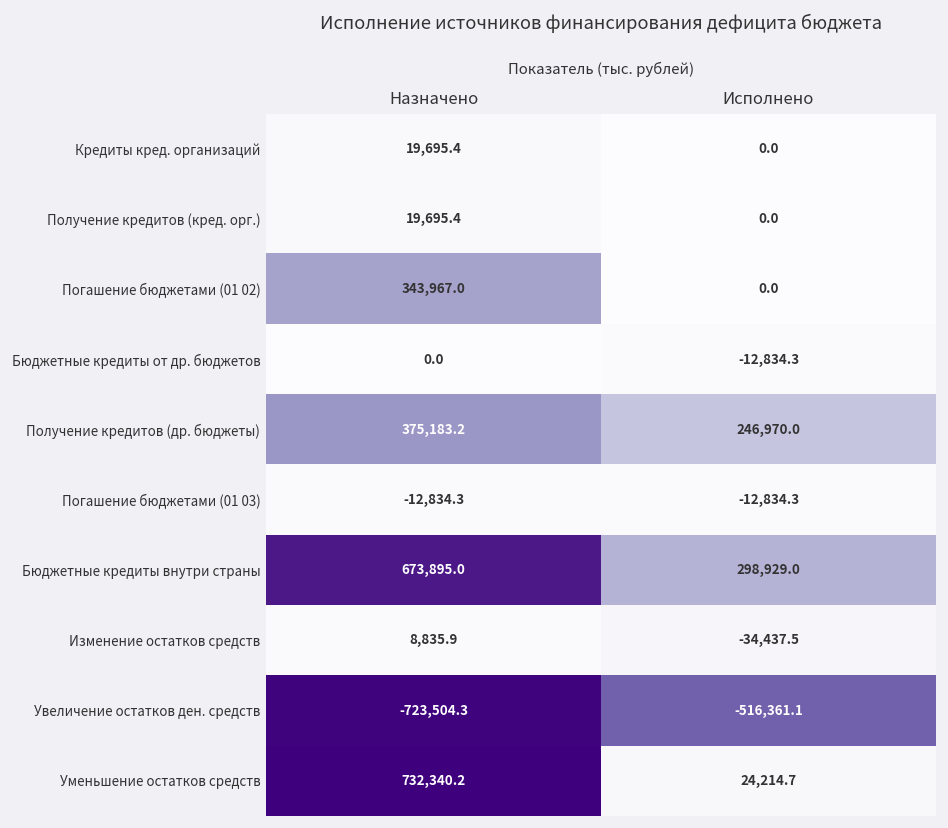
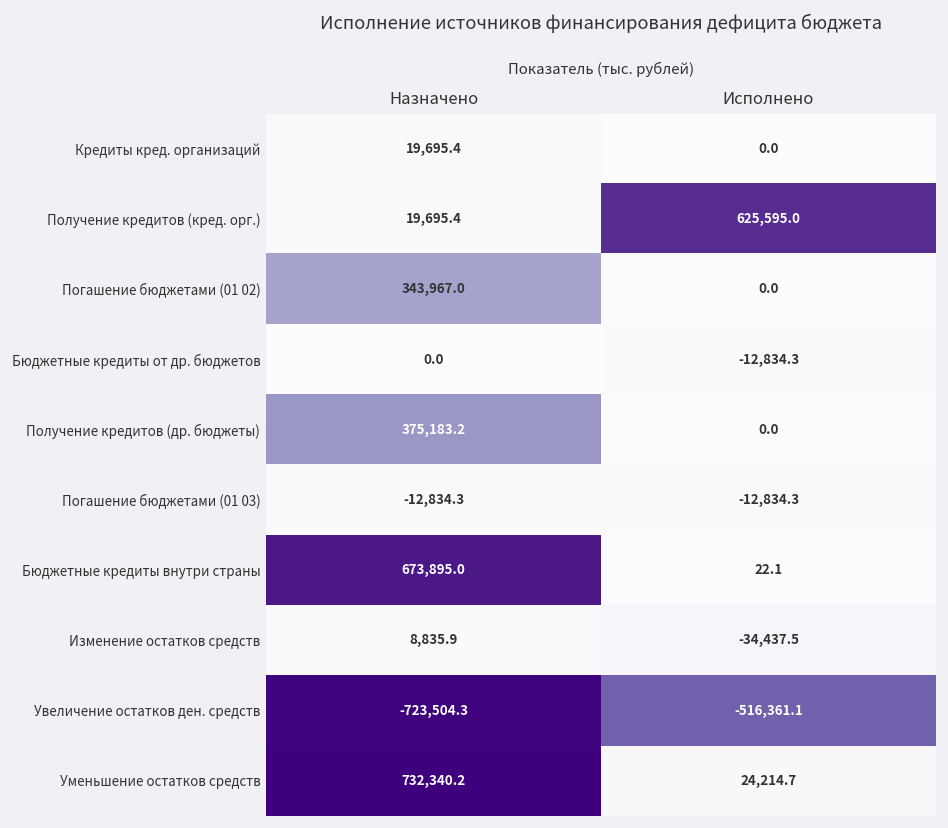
  {
    "Кредиты кред. организаций": {
      "Назначено": "19,695.4",
      "Исполнено": "0.0"
    },
    "Получение кредитов (кред. орг.)": {
      "Назначено": "19,695.4",
-     "Исполнено": "0.0"
+     "Исполнено": "625,595.0"
    },
    "Погашение бюджетами (01 02)": {
      "Назначено": "343,967.0",
      "Исполнено": "0.0"
    },
    "Бюджетные кредиты от др. бюджетов": {
      "Назначено": "0.0",
      "Исполнено": "-12,834.3"
    },
    "Получение кредитов (др. бюджеты)": {
      "Назначено": "375,183.2",
-     "Исполнено": "246,970.0"
+     "Исполнено": "0.0"
    },
    "Погашение бюджетами (01 03)": {
      "Назначено": "-12,834.3",
      "Исполнено": "-12,834.3"
    },
    "Бюджетные кредиты внутри страны": {
      "Назначено": "673,895.0",
-     "Исполнено": "298,929.0"
+     "Исполнено": "22.1"
    },
    "Изменение остатков средств": {
      "Назначено": "8,835.9",
      "Исполнено": "-34,437.5"
    },
    "Увеличение остатков ден. средств": {
      "Назначено": "-723,504.3",
      "Исполнено": "-516,361.1"
    },
    "Уменьшение остатков средств": {
      "Назначено": "732,340.2",
      "Исполнено": "24,214.7"
    }
  }
